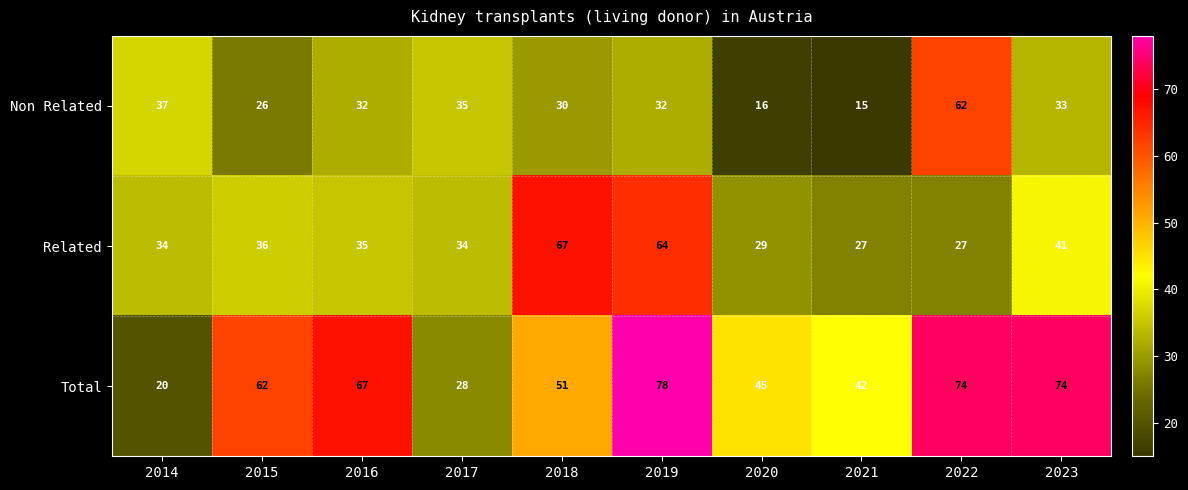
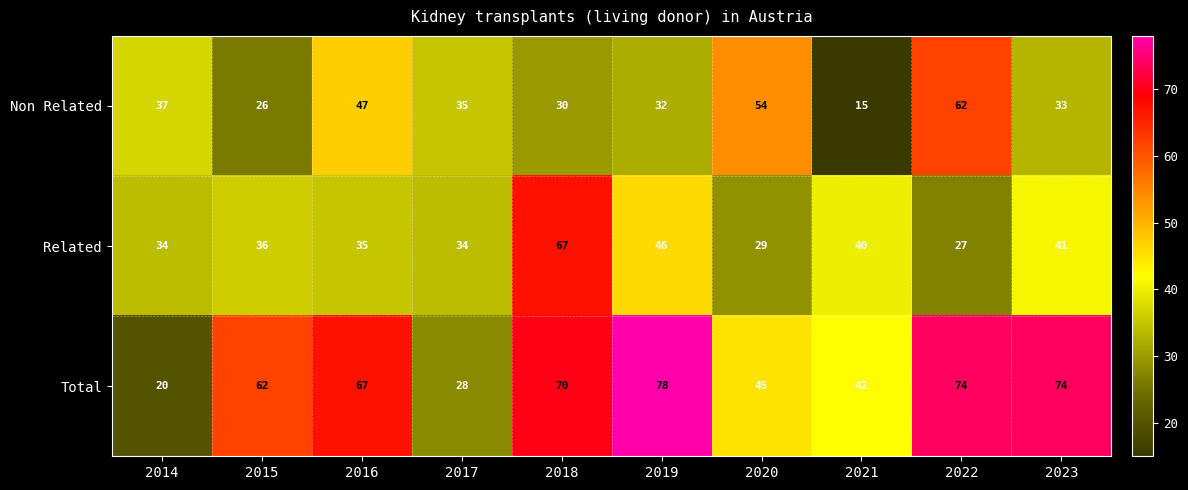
  {
    "Non Related": {
      "2014": 37,
      "2015": 26,
-     "2016": 32,
+     "2016": 47,
      "2017": 35,
      "2018": 30,
      "2019": 32,
-     "2020": 16,
+     "2020": 54,
      "2021": 15,
      "2022": 62,
      "2023": 33
    },
    "Related": {
      "2014": 34,
      "2015": 36,
      "2016": 35,
      "2017": 34,
      "2018": 67,
-     "2019": 64,
+     "2019": 46,
      "2020": 29,
-     "2021": 27,
+     "2021": 40,
      "2022": 27,
      "2023": 41
    },
    "Total": {
      "2014": 20,
      "2015": 62,
      "2016": 67,
      "2017": 28,
-     "2018": 51,
+     "2018": 70,
      "2019": 78,
      "2020": 45,
      "2021": 42,
      "2022": 74,
      "2023": 74
    }
  }
